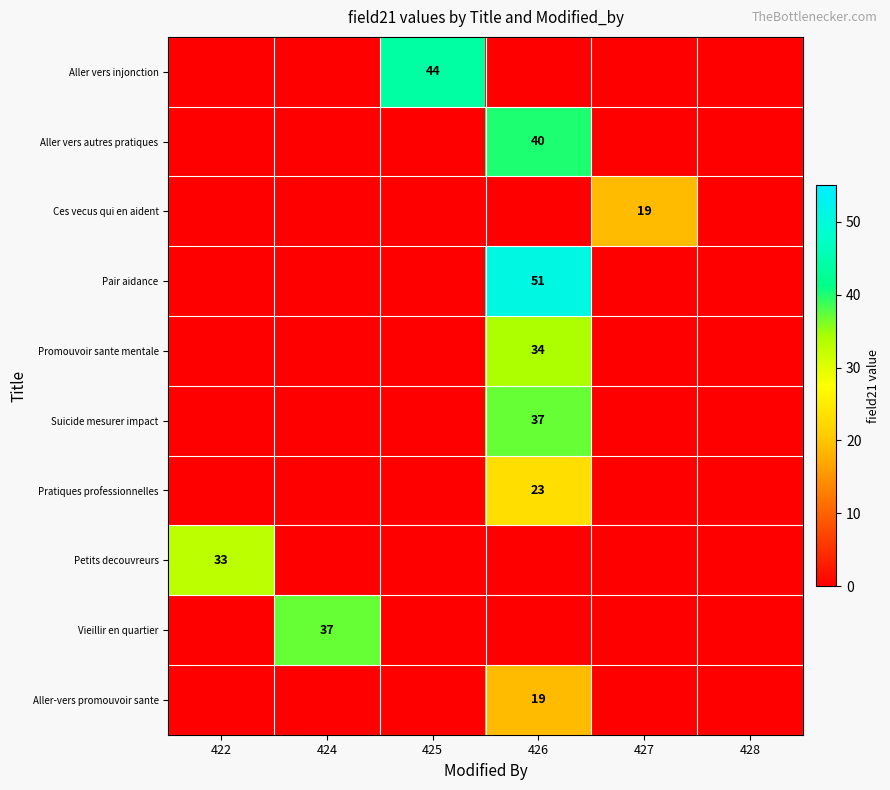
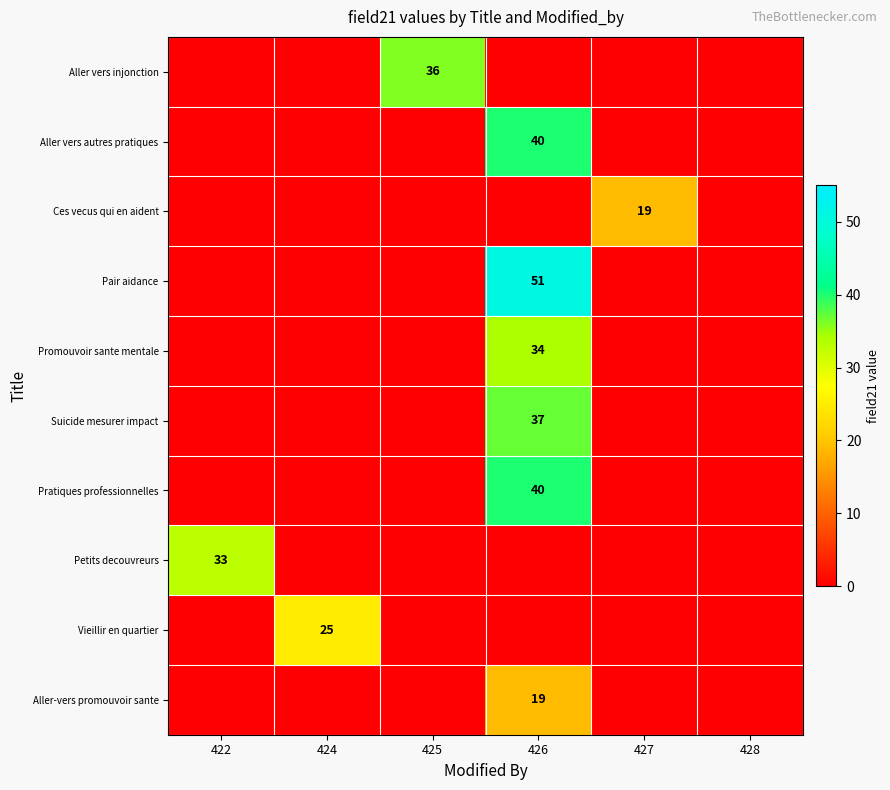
  {
    "Aller vers injonction": {
-     "425": 44
+     "425": 36
    },
    "Aller vers autres pratiques": {
      "426": 40
    },
    "Ces vecus qui en aident": {
      "427": 19
    },
    "Pair aidance": {
      "426": 51
    },
    "Promouvoir sante mentale": {
      "426": 34
    },
    "Suicide mesurer impact": {
      "426": 37
    },
    "Pratiques professionnelles": {
-     "426": 23
+     "426": 40
    },
    "Petits decouvreurs": {
      "422": 33
    },
    "Vieillir en quartier": {
-     "424": 37
+     "424": 25
    },
    "Aller-vers promouvoir sante": {
      "426": 19
    }
  }
